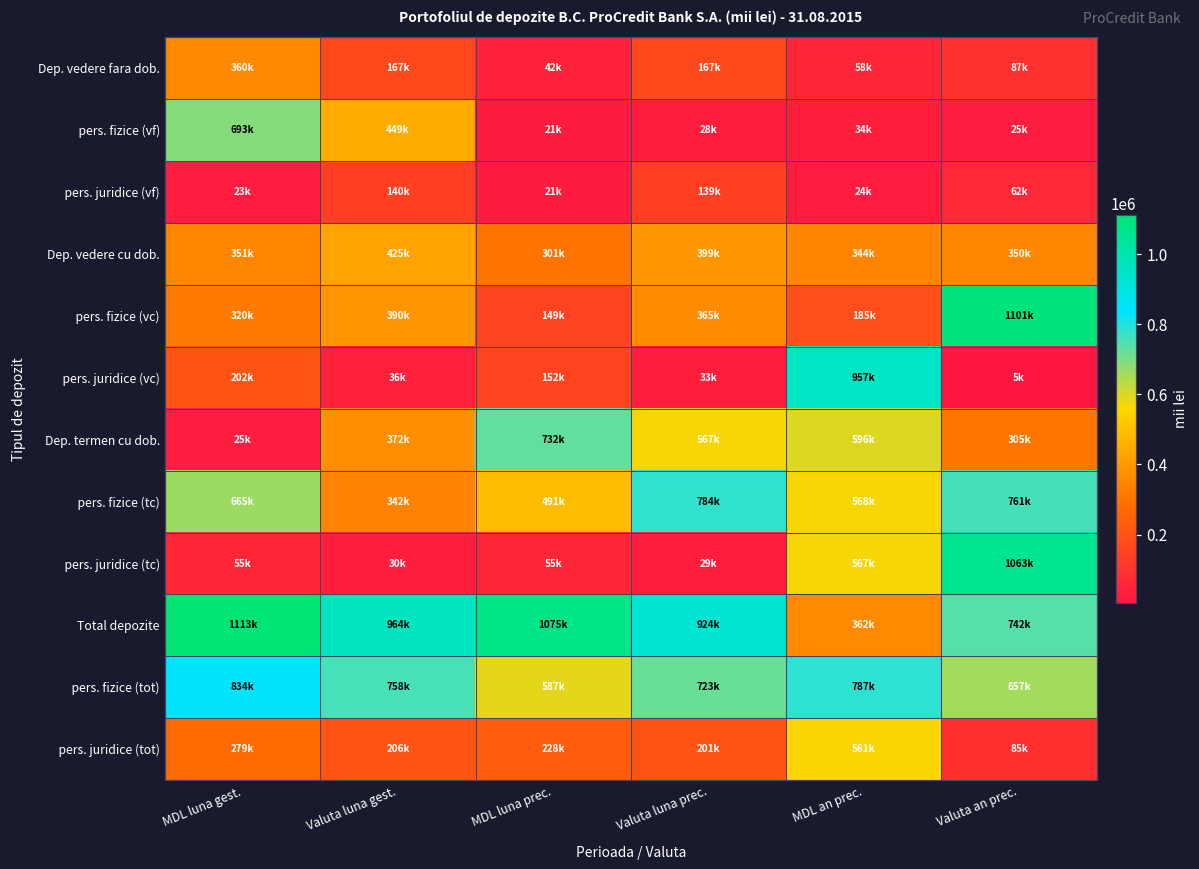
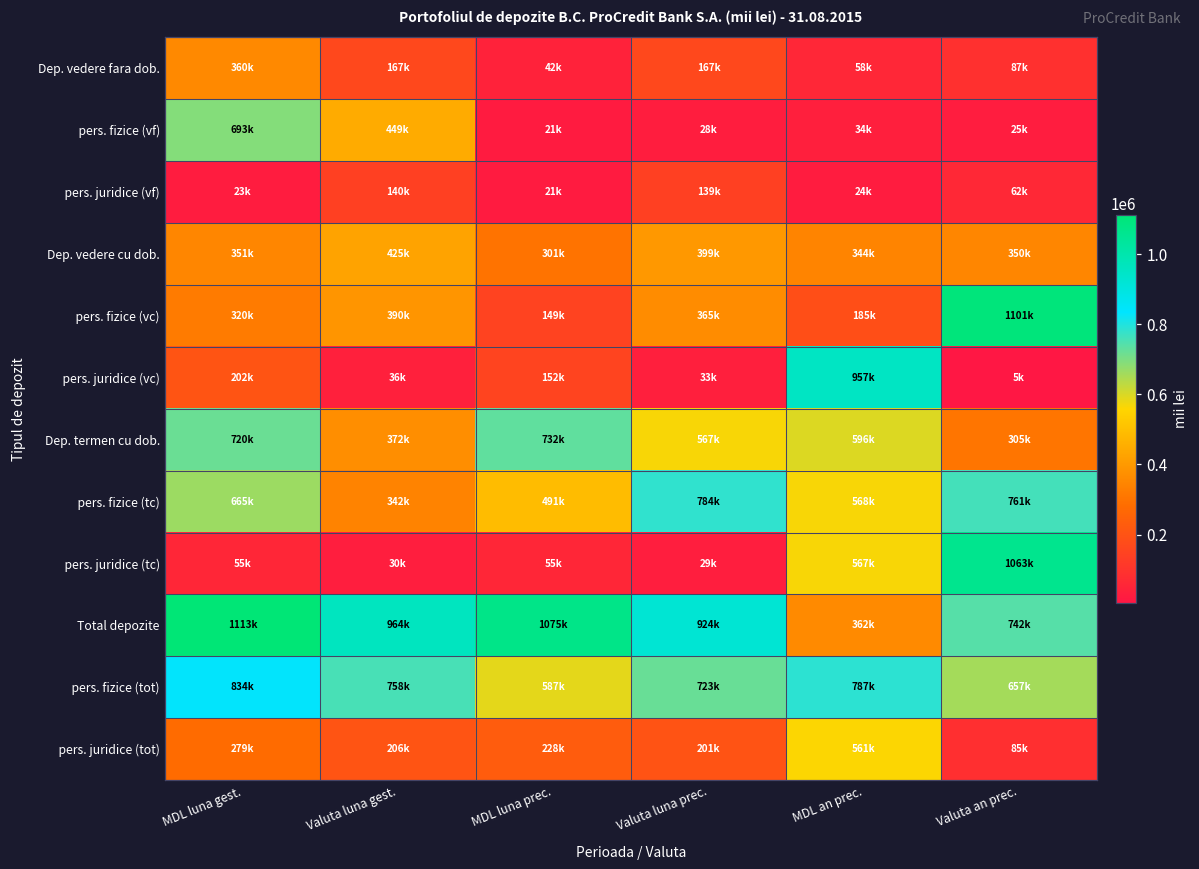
  {
    "Dep. vedere fara dob.": {
      "MDL luna gest.": "360k",
      "Valuta luna gest.": "167k",
      "MDL luna prec.": "42k",
      "Valuta luna prec.": "167k",
      "MDL an prec.": "58k",
      "Valuta an prec.": "87k"
    },
    "pers. fizice (vf)": {
      "MDL luna gest.": "693k",
      "Valuta luna gest.": "449k",
      "MDL luna prec.": "21k",
      "Valuta luna prec.": "28k",
      "MDL an prec.": "34k",
      "Valuta an prec.": "25k"
    },
    "pers. juridice (vf)": {
      "MDL luna gest.": "23k",
      "Valuta luna gest.": "140k",
      "MDL luna prec.": "21k",
      "Valuta luna prec.": "139k",
      "MDL an prec.": "24k",
      "Valuta an prec.": "62k"
    },
    "Dep. vedere cu dob.": {
      "MDL luna gest.": "351k",
      "Valuta luna gest.": "425k",
      "MDL luna prec.": "301k",
      "Valuta luna prec.": "399k",
      "MDL an prec.": "344k",
      "Valuta an prec.": "350k"
    },
    "pers. fizice (vc)": {
      "MDL luna gest.": "320k",
      "Valuta luna gest.": "390k",
      "MDL luna prec.": "149k",
      "Valuta luna prec.": "365k",
      "MDL an prec.": "185k",
      "Valuta an prec.": "1101k"
    },
    "pers. juridice (vc)": {
      "MDL luna gest.": "202k",
      "Valuta luna gest.": "36k",
      "MDL luna prec.": "152k",
      "Valuta luna prec.": "33k",
      "MDL an prec.": "957k",
      "Valuta an prec.": "5k"
    },
    "Dep. termen cu dob.": {
-     "MDL luna gest.": "25k",
+     "MDL luna gest.": "720k",
      "Valuta luna gest.": "372k",
      "MDL luna prec.": "732k",
      "Valuta luna prec.": "567k",
      "MDL an prec.": "596k",
      "Valuta an prec.": "305k"
    },
    "pers. fizice (tc)": {
      "MDL luna gest.": "665k",
      "Valuta luna gest.": "342k",
      "MDL luna prec.": "491k",
      "Valuta luna prec.": "784k",
      "MDL an prec.": "568k",
      "Valuta an prec.": "761k"
    },
    "pers. juridice (tc)": {
      "MDL luna gest.": "55k",
      "Valuta luna gest.": "30k",
      "MDL luna prec.": "55k",
      "Valuta luna prec.": "29k",
      "MDL an prec.": "567k",
      "Valuta an prec.": "1063k"
    },
    "Total depozite": {
      "MDL luna gest.": "1113k",
      "Valuta luna gest.": "964k",
      "MDL luna prec.": "1075k",
      "Valuta luna prec.": "924k",
      "MDL an prec.": "362k",
      "Valuta an prec.": "742k"
    },
    "pers. fizice (tot)": {
      "MDL luna gest.": "834k",
      "Valuta luna gest.": "758k",
      "MDL luna prec.": "587k",
      "Valuta luna prec.": "723k",
      "MDL an prec.": "787k",
      "Valuta an prec.": "657k"
    },
    "pers. juridice (tot)": {
      "MDL luna gest.": "279k",
      "Valuta luna gest.": "206k",
      "MDL luna prec.": "228k",
      "Valuta luna prec.": "201k",
      "MDL an prec.": "561k",
      "Valuta an prec.": "85k"
    }
  }
